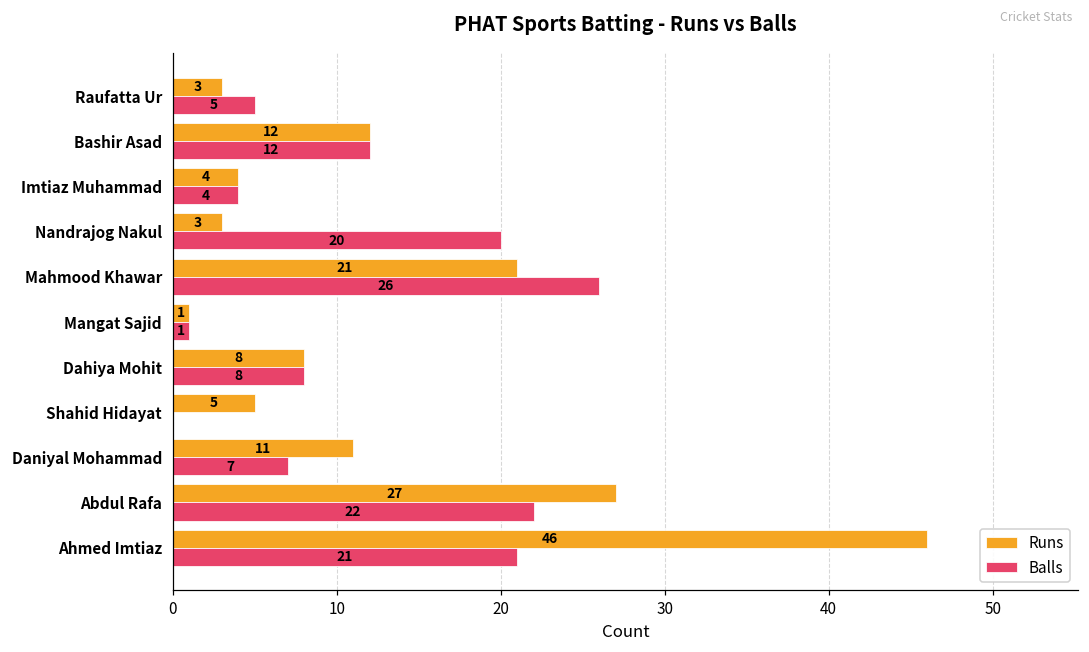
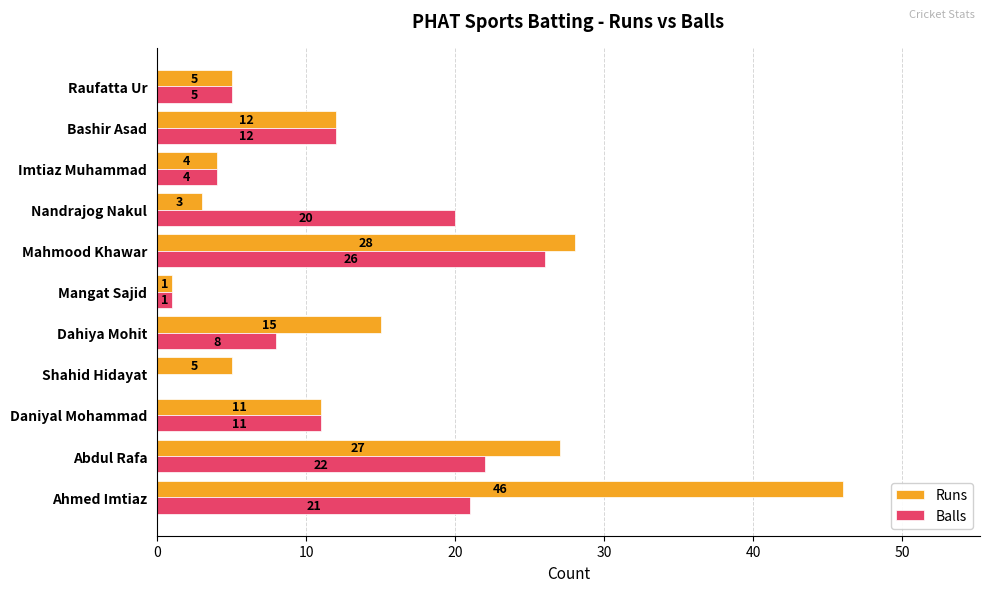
  {
    "Runs": {
-     "Raufatta Ur": 3,
+     "Raufatta Ur": 5,
      "Bashir Asad": 12,
      "Imtiaz Muhammad": 4,
      "Nandrajog Nakul": 3,
-     "Mahmood Khawar": 21,
+     "Mahmood Khawar": 28,
      "Mangat Sajid": 1,
-     "Dahiya Mohit": 8,
+     "Dahiya Mohit": 15,
      "Shahid Hidayat": 5,
      "Daniyal Mohammad": 11,
      "Abdul Rafa": 27,
      "Ahmed Imtiaz": 46
    },
    "Balls": {
      "Raufatta Ur": 5,
      "Bashir Asad": 12,
      "Imtiaz Muhammad": 4,
      "Nandrajog Nakul": 20,
      "Mahmood Khawar": 26,
      "Mangat Sajid": 1,
      "Dahiya Mohit": 8,
-     "Daniyal Mohammad": 7,
+     "Daniyal Mohammad": 11,
      "Abdul Rafa": 22,
      "Ahmed Imtiaz": 21
    }
  }
